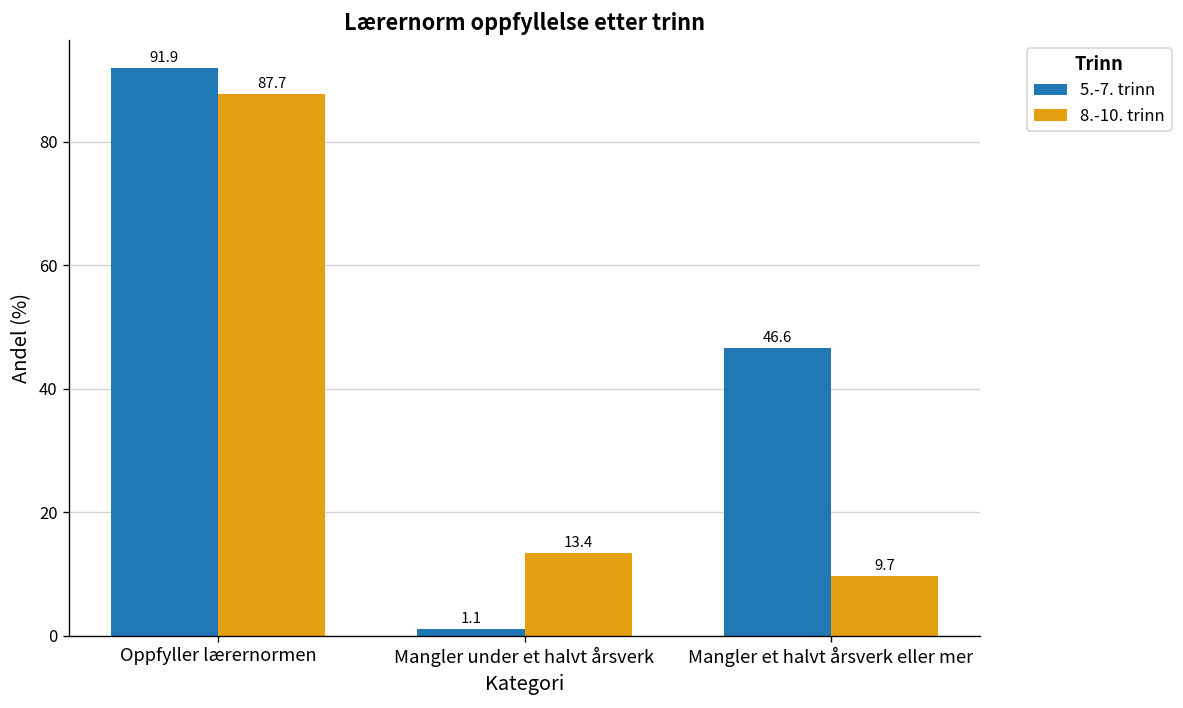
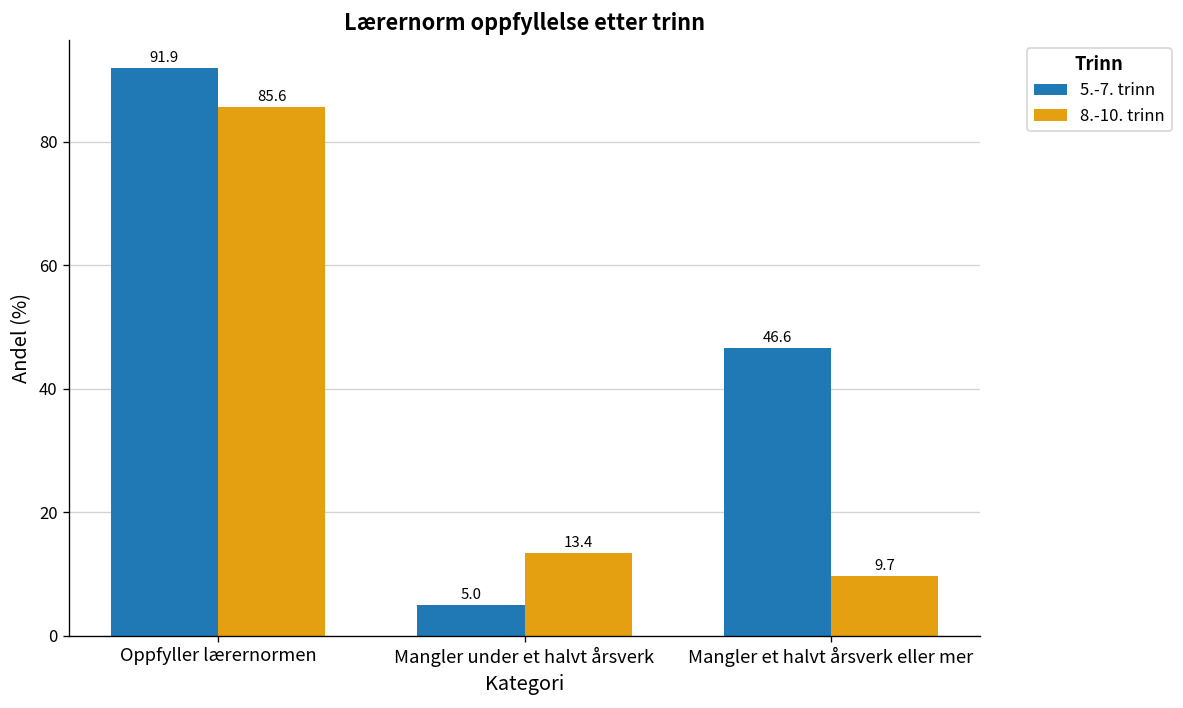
  {
    "5.-7. trinn": {
      "Oppfyller lærernormen": 91.9,
-     "Mangler under et halvt årsverk": 1.1,
+     "Mangler under et halvt årsverk": 5.0,
      "Mangler et halvt årsverk eller mer": 46.6
    },
    "8.-10. trinn": {
-     "Oppfyller lærernormen": 87.7,
+     "Oppfyller lærernormen": 85.6,
      "Mangler under et halvt årsverk": 13.4,
      "Mangler et halvt årsverk eller mer": 9.7
    }
  }
